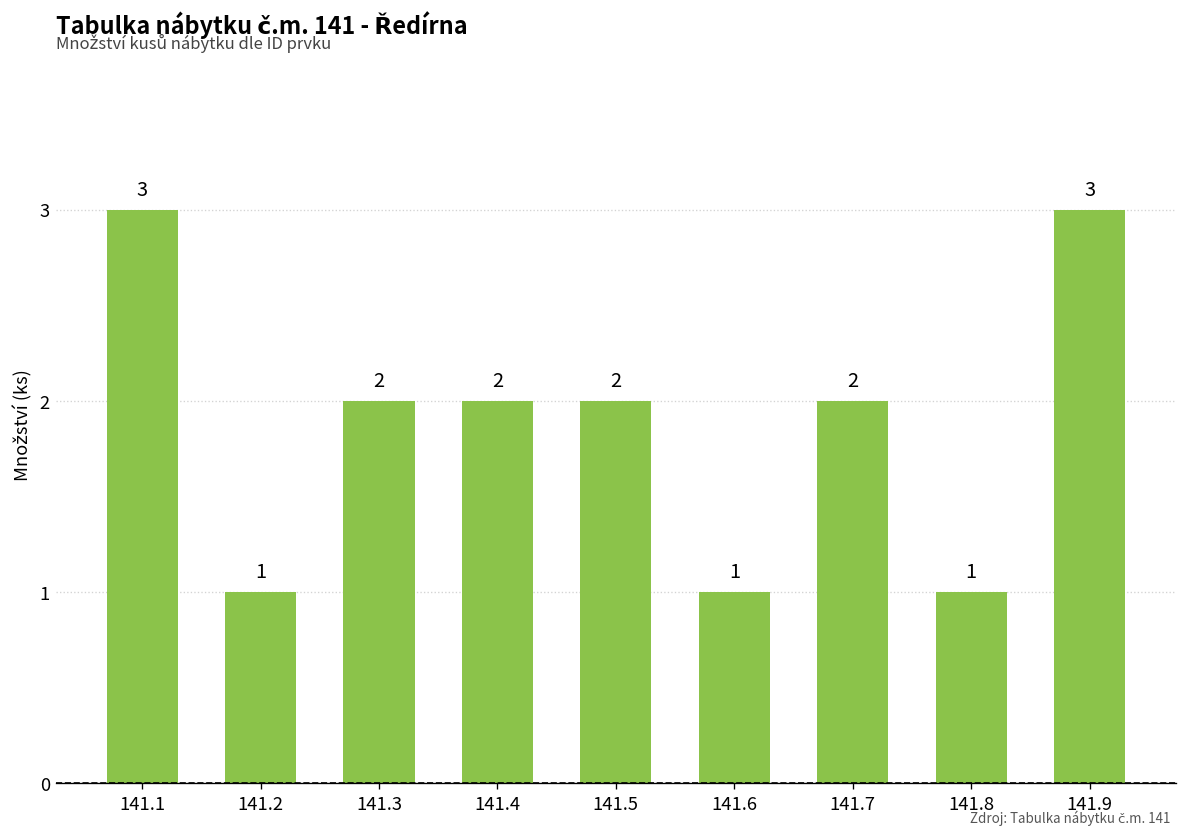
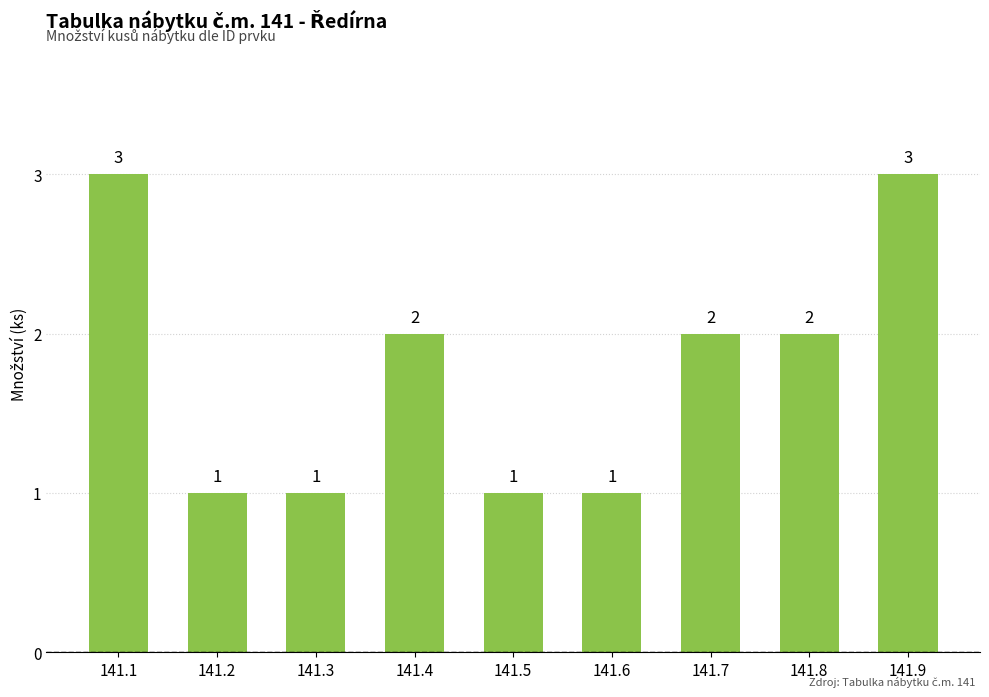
  {
    "141.1": 3,
    "141.2": 1,
-   "141.3": 2,
+   "141.3": 1,
    "141.4": 2,
-   "141.5": 2,
+   "141.5": 1,
    "141.6": 1,
    "141.7": 2,
-   "141.8": 1,
+   "141.8": 2,
    "141.9": 3
  }
